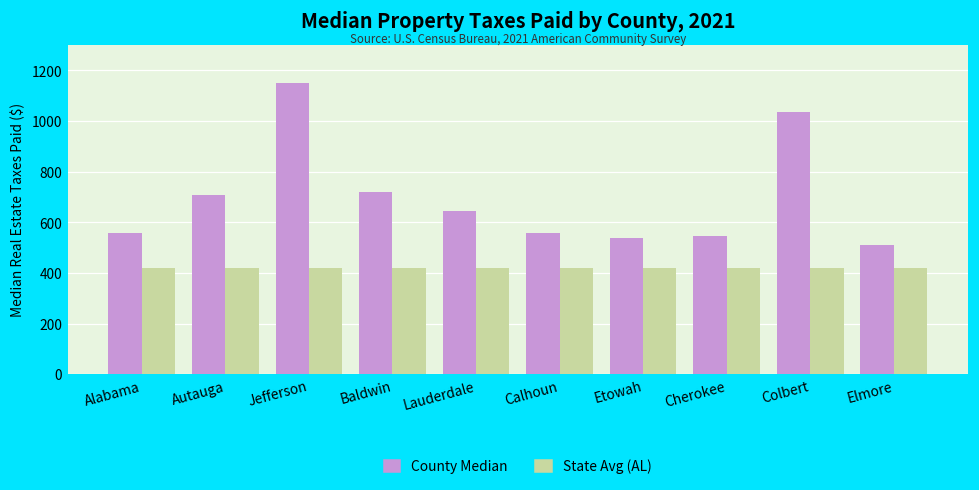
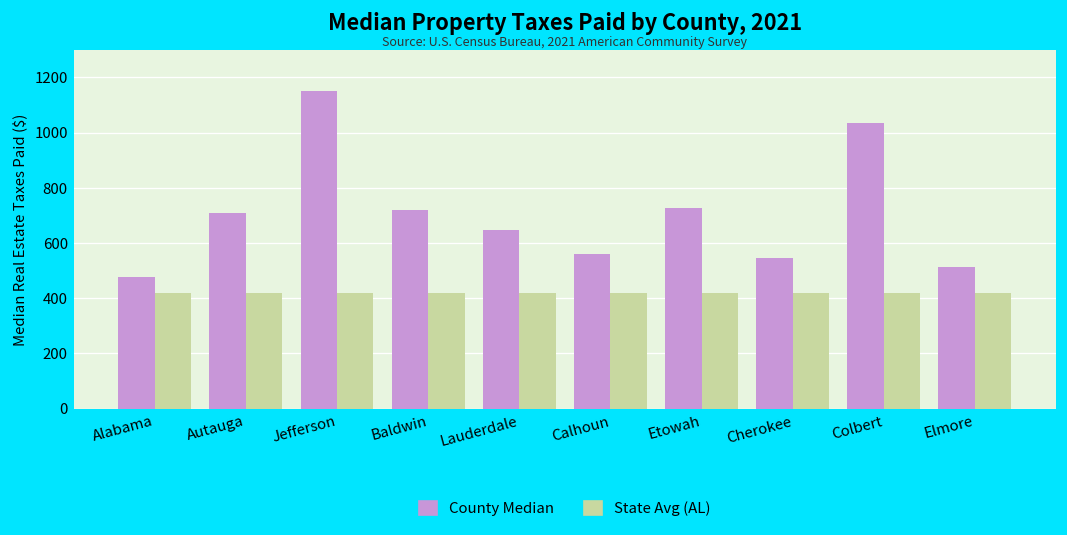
  {
    "County Median": {
-     "Alabama": 560,
+     "Alabama": 480,
      "Autauga": 710,
      "Jefferson": 1150,
      "Baldwin": 720,
      "Lauderdale": 650,
      "Calhoun": 560,
-     "Etowah": 540,
+     "Etowah": 730,
      "Cherokee": 540,
      "Colbert": 1030,
      "Elmore": 510
    },
    "State Avg (AL)": {
      "Alabama": 420,
      "Autauga": 420,
      "Jefferson": 420,
      "Baldwin": 420,
      "Lauderdale": 420,
      "Calhoun": 420,
      "Etowah": 420,
      "Cherokee": 420,
      "Colbert": 420,
      "Elmore": 420
    }
  }
